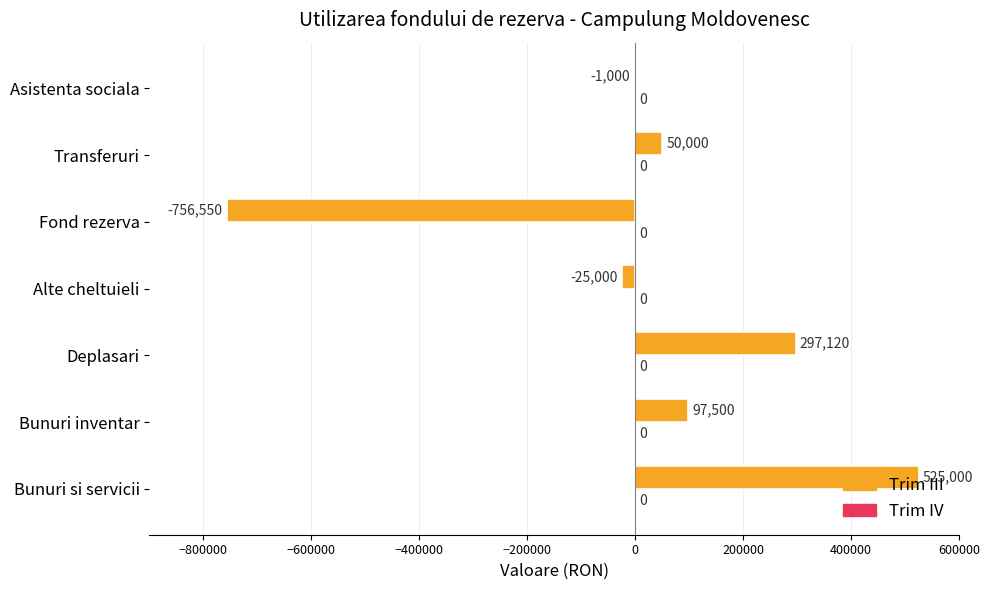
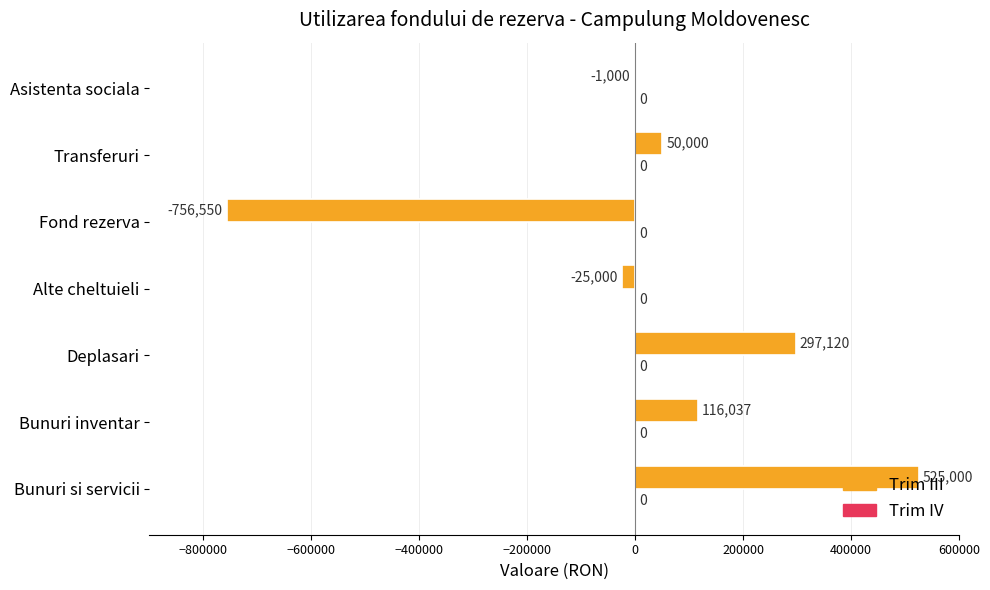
  {
    "Trim III": {
      "Asistenta sociala": "-1,000",
      "Transferuri": "50,000",
      "Fond rezerva": "-756,550",
      "Alte cheltuieli": "-25,000",
      "Deplasari": "297,120",
-     "Bunuri inventar": "97,500",
+     "Bunuri inventar": "116,037",
      "Bunuri si servicii": "525,000"
    },
    "Trim IV": {
      "Asistenta sociala": "0",
      "Transferuri": "0",
      "Fond rezerva": "0",
      "Alte cheltuieli": "0",
      "Deplasari": "0",
      "Bunuri inventar": "0",
      "Bunuri si servicii": "0"
    }
  }
